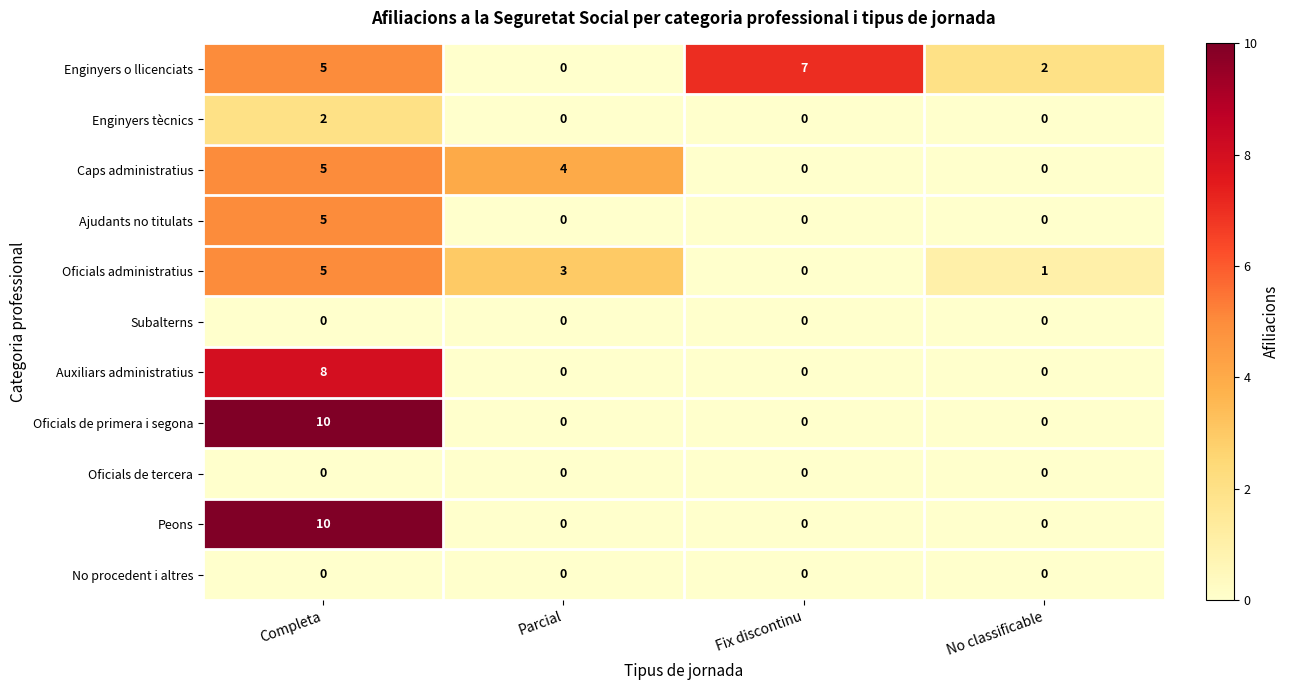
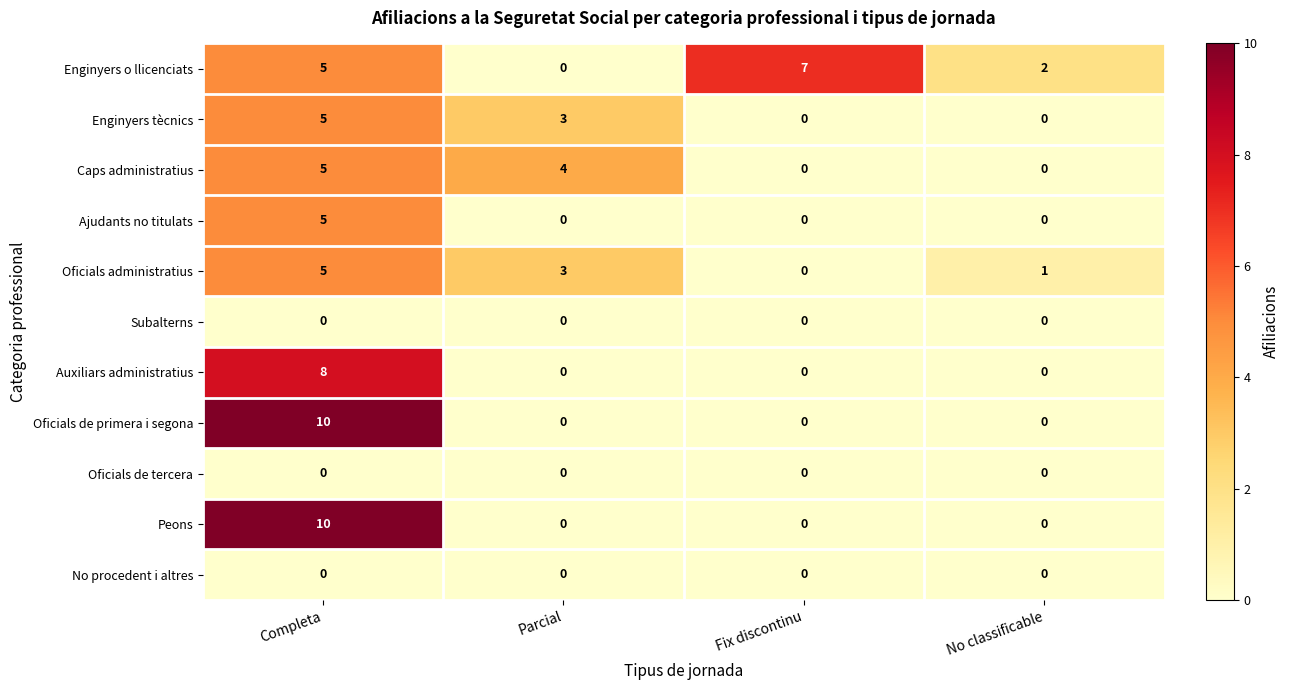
  {
    "Enginyers o llicenciats": {
      "Completa": 5,
      "Parcial": 0,
      "Fix discontinu": 7,
      "No classificable": 2
    },
    "Enginyers tècnics": {
-     "Completa": 2,
-     "Parcial": 0,
+     "Completa": 5,
+     "Parcial": 3,
      "Fix discontinu": 0,
      "No classificable": 0
    },
    "Caps administratius": {
      "Completa": 5,
      "Parcial": 4,
      "Fix discontinu": 0,
      "No classificable": 0
    },
    "Ajudants no titulats": {
      "Completa": 5,
      "Parcial": 0,
      "Fix discontinu": 0,
      "No classificable": 0
    },
    "Oficials administratius": {
      "Completa": 5,
      "Parcial": 3,
      "Fix discontinu": 0,
      "No classificable": 1
    },
    "Subalterns": {
      "Completa": 0,
      "Parcial": 0,
      "Fix discontinu": 0,
      "No classificable": 0
    },
    "Auxiliars administratius": {
      "Completa": 8,
      "Parcial": 0,
      "Fix discontinu": 0,
      "No classificable": 0
    },
    "Oficials de primera i segona": {
      "Completa": 10,
      "Parcial": 0,
      "Fix discontinu": 0,
      "No classificable": 0
    },
    "Oficials de tercera": {
      "Completa": 0,
      "Parcial": 0,
      "Fix discontinu": 0,
      "No classificable": 0
    },
    "Peons": {
      "Completa": 10,
      "Parcial": 0,
      "Fix discontinu": 0,
      "No classificable": 0
    },
    "No procedent i altres": {
      "Completa": 0,
      "Parcial": 0,
      "Fix discontinu": 0,
      "No classificable": 0
    }
  }
